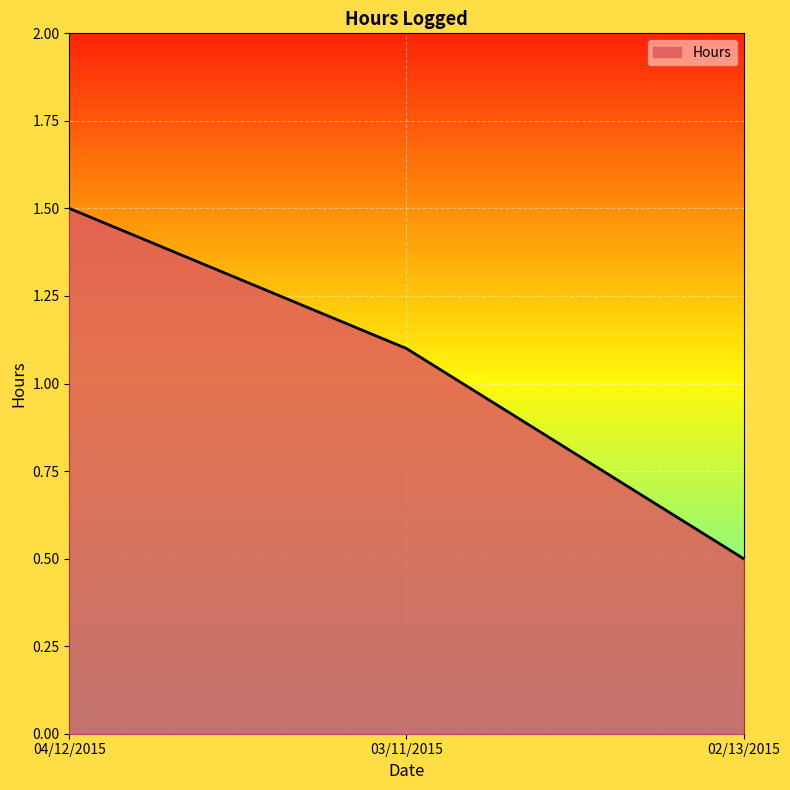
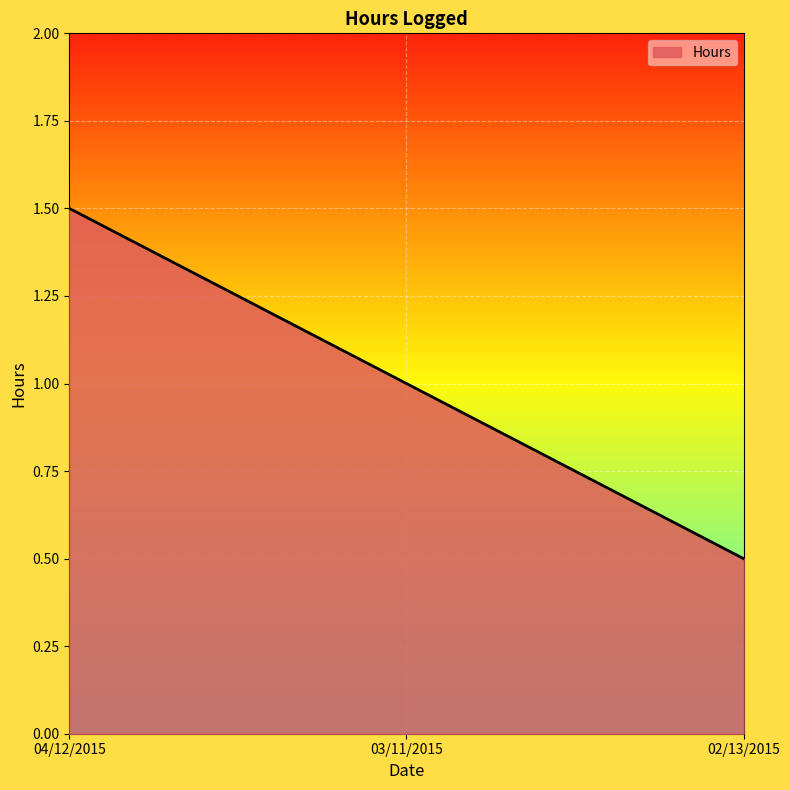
  {
    "04/12/2015": 1.5,
-   "03/11/2015": 1.1,
+   "03/11/2015": 1.0,
    "02/13/2015": 0.5
  }
